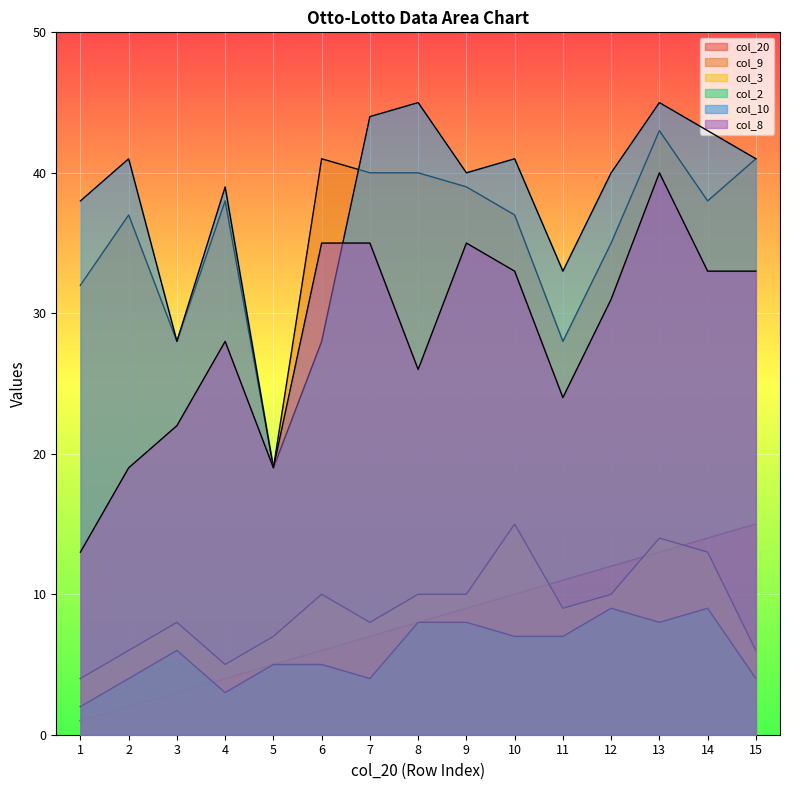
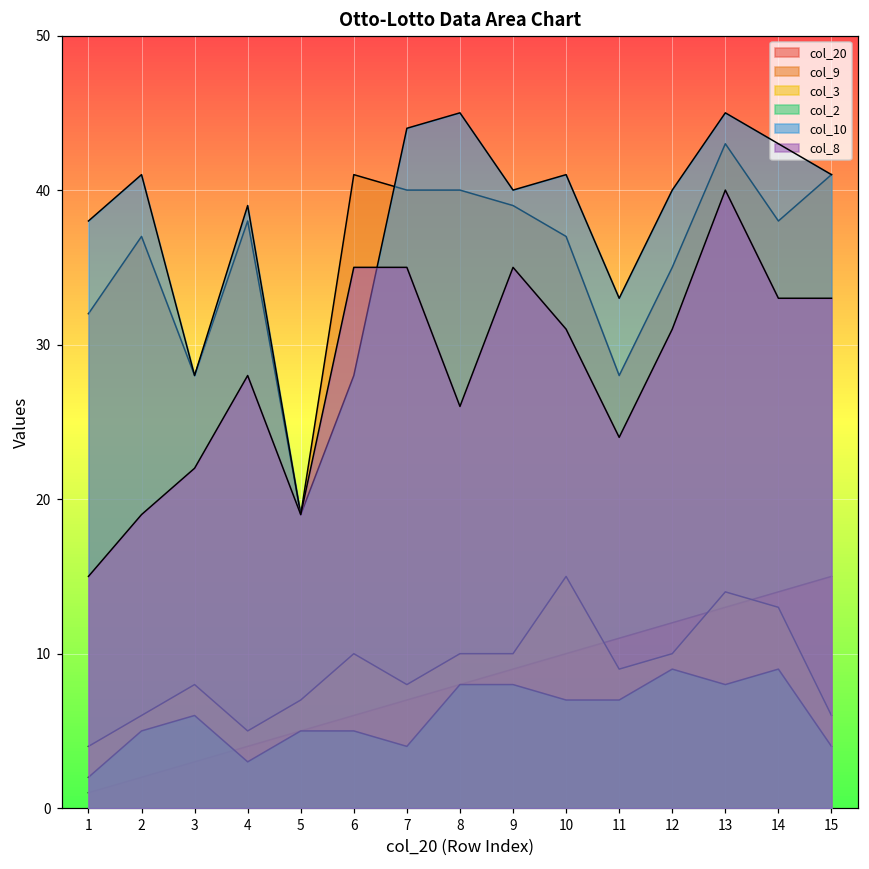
  {
    "col_3": {
      "1": 4,
      "2": 6,
      "3": 8,
      "4": 5,
      "5": 7,
      "6": 10,
      "7": 8,
      "8": 10,
      "9": 10,
      "10": 15,
      "11": 9,
      "12": 10,
      "13": 14,
      "14": 13,
      "15": 6
    },
    "col_2": {
      "1": 2,
-     "2": 4,
+     "2": 5,
      "3": 6,
      "4": 3,
      "6": 5,
      "7": 4,
      "9": 8,
      "10": 7,
      "11": 7,
      "12": 9,
      "13": 8,
      "14": 9,
      "15": 4
    },
    "col_10": {
      "1": 38,
      "2": 41,
      "4": 39,
      "6": 28,
      "7": 44,
      "8": 45,
      "9": 40,
      "10": 41,
      "11": 33,
      "12": 40,
      "13": 45
    },
    "col_8": {
-     "1": 13,
+     "1": 15,
      "2": 19,
      "3": 22,
      "4": 28,
      "6": 35,
      "7": 35,
      "8": 26,
      "9": 35,
-     "10": 33,
+     "10": 31,
      "11": 24,
      "12": 31,
      "13": 40,
      "14": 33,
      "15": 33
    }
  }
